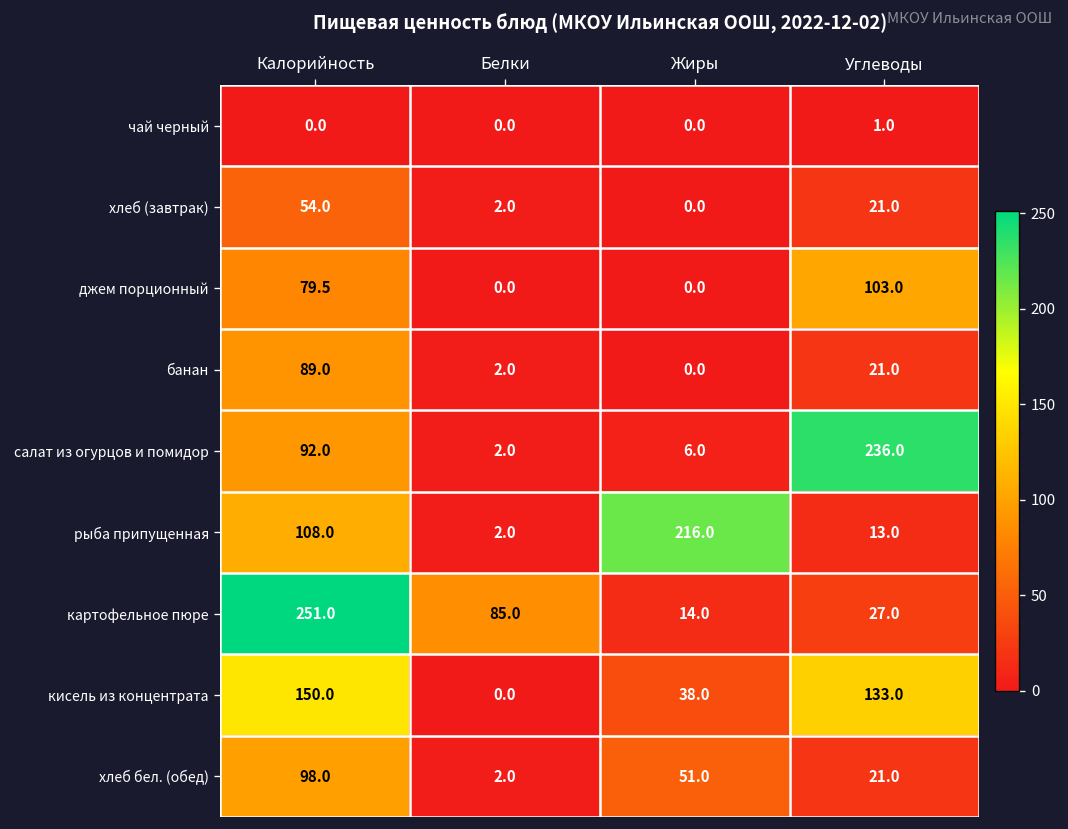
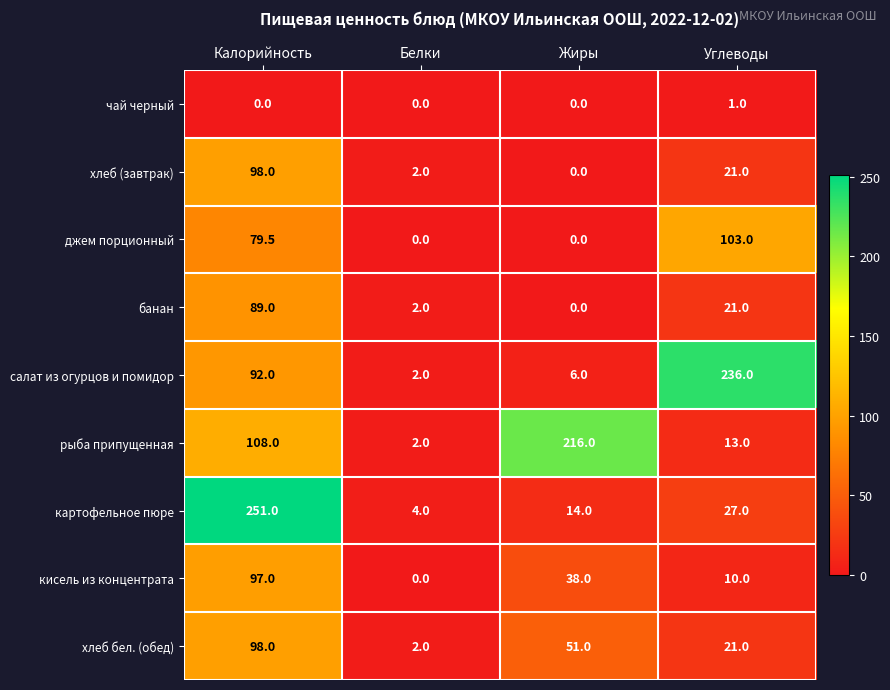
  {
    "чай черный": {
      "Калорийность": 0.0,
      "Белки": 0.0,
      "Жиры": 0.0,
      "Углеводы": 1.0
    },
    "хлеб (завтрак)": {
-     "Калорийность": 54.0,
+     "Калорийность": 98.0,
      "Белки": 2.0,
      "Жиры": 0.0,
      "Углеводы": 21.0
    },
    "джем порционный": {
      "Калорийность": 79.5,
      "Белки": 0.0,
      "Жиры": 0.0,
      "Углеводы": 103.0
    },
    "банан": {
      "Калорийность": 89.0,
      "Белки": 2.0,
      "Жиры": 0.0,
      "Углеводы": 21.0
    },
    "салат из огурцов и помидор": {
      "Калорийность": 92.0,
      "Белки": 2.0,
      "Жиры": 6.0,
      "Углеводы": 236.0
    },
    "рыба припущенная": {
      "Калорийность": 108.0,
      "Белки": 2.0,
      "Жиры": 216.0,
      "Углеводы": 13.0
    },
    "картофельное пюре": {
      "Калорийность": 251.0,
-     "Белки": 85.0,
+     "Белки": 4.0,
      "Жиры": 14.0,
      "Углеводы": 27.0
    },
    "кисель из концентрата": {
-     "Калорийность": 150.0,
+     "Калорийность": 97.0,
      "Белки": 0.0,
      "Жиры": 38.0,
-     "Углеводы": 133.0
+     "Углеводы": 10.0
    },
    "хлеб бел. (обед)": {
      "Калорийность": 98.0,
      "Белки": 2.0,
      "Жиры": 51.0,
      "Углеводы": 21.0
    }
  }
